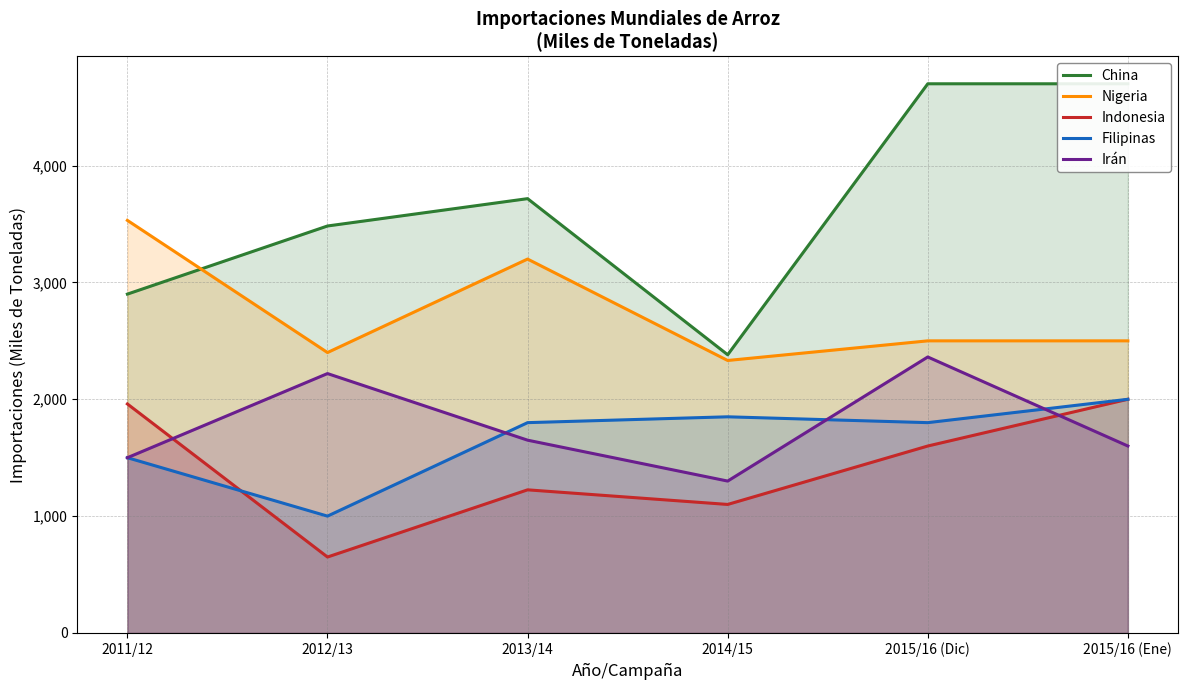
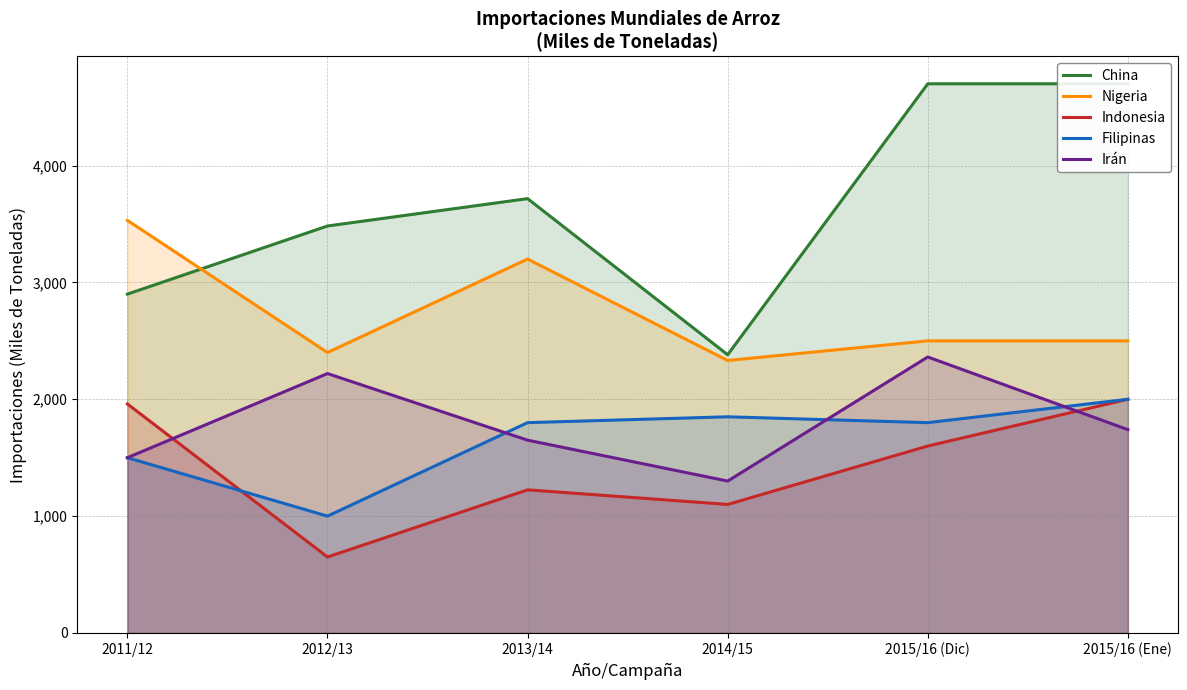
  {
    "China": {
      "2011/12": "2,900",
      "2012/13": "3,480",
      "2013/14": "3,720",
      "2014/15": "2,380",
      "2015/16 (Dic)": "4,700"
    },
    "Nigeria": {
      "2011/12": "3,530",
      "2012/13": "2,400",
      "2013/14": "3,200",
      "2014/15": "2,330",
      "2015/16 (Dic)": "2,500",
      "2015/16 (Ene)": "2,500"
    },
    "Indonesia": {
      "2011/12": "1,960",
      "2012/13": "650",
      "2013/14": "1,230",
      "2014/15": "1,100",
      "2015/16 (Dic)": "1,600"
    },
    "Filipinas": {
      "2012/13": "1,000",
      "2013/14": "1,800",
      "2014/15": "1,850",
      "2015/16 (Dic)": "1,800"
    },
    "Irán": {
      "2012/13": "2,220",
      "2013/14": "1,650",
      "2014/15": "1,300",
      "2015/16 (Dic)": "2,360",
-     "2015/16 (Ene)": "1,600"
+     "2015/16 (Ene)": "1,740"
    }
  }
